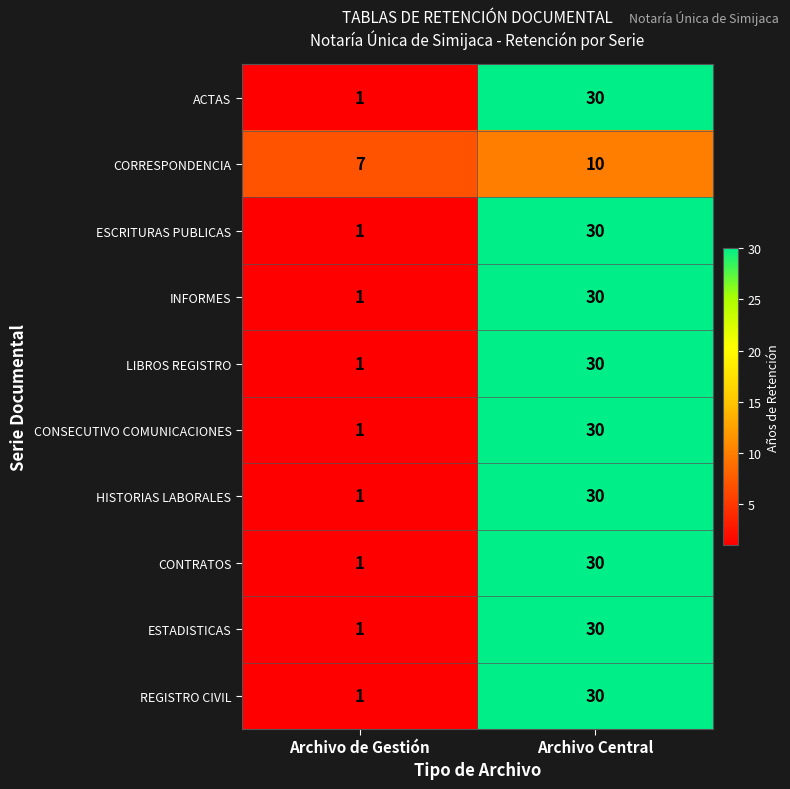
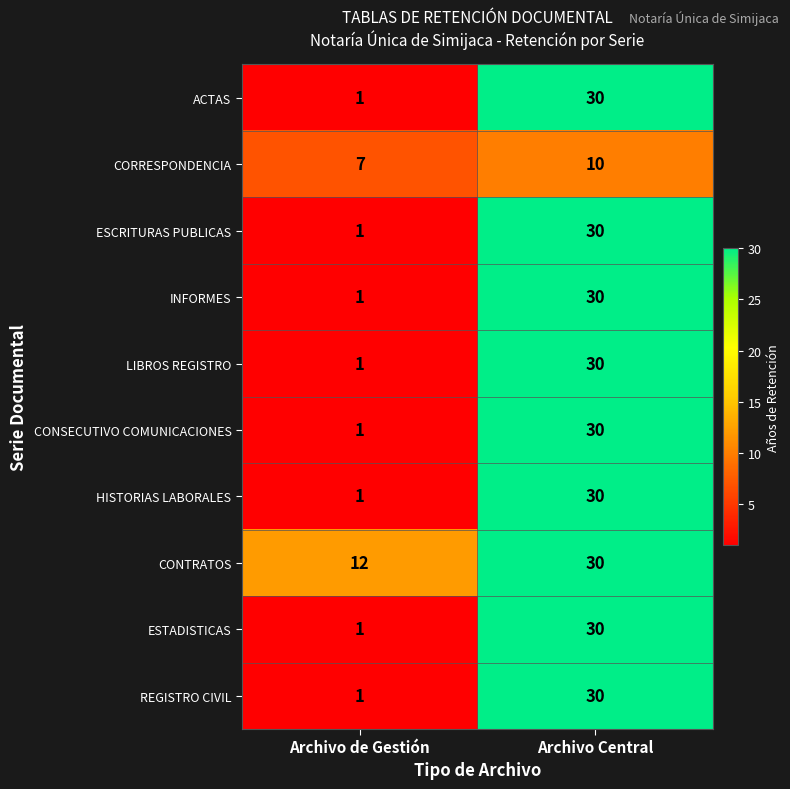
  {
    "ACTAS": {
      "Archivo de Gestión": 1,
      "Archivo Central": 30
    },
    "CORRESPONDENCIA": {
      "Archivo de Gestión": 7,
      "Archivo Central": 10
    },
    "ESCRITURAS PUBLICAS": {
      "Archivo de Gestión": 1,
      "Archivo Central": 30
    },
    "INFORMES": {
      "Archivo de Gestión": 1,
      "Archivo Central": 30
    },
    "LIBROS REGISTRO": {
      "Archivo de Gestión": 1,
      "Archivo Central": 30
    },
    "CONSECUTIVO COMUNICACIONES": {
      "Archivo de Gestión": 1,
      "Archivo Central": 30
    },
    "HISTORIAS LABORALES": {
      "Archivo de Gestión": 1,
      "Archivo Central": 30
    },
    "CONTRATOS": {
-     "Archivo de Gestión": 1,
+     "Archivo de Gestión": 12,
      "Archivo Central": 30
    },
    "ESTADISTICAS": {
      "Archivo de Gestión": 1,
      "Archivo Central": 30
    },
    "REGISTRO CIVIL": {
      "Archivo de Gestión": 1,
      "Archivo Central": 30
    }
  }
